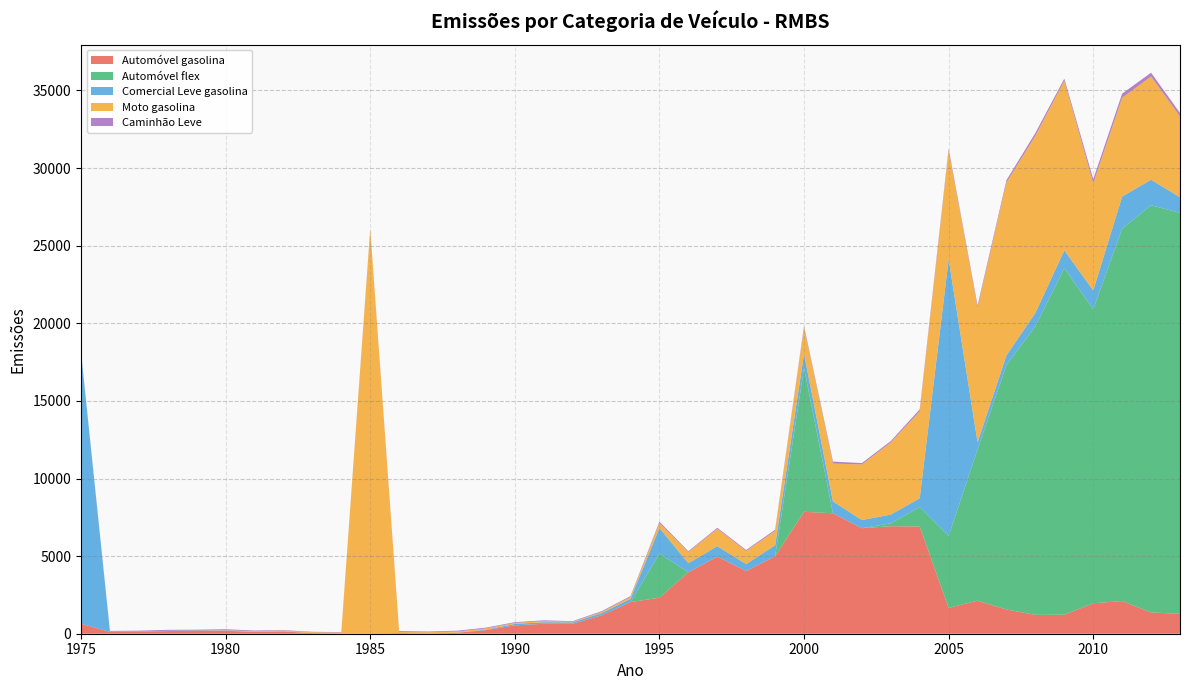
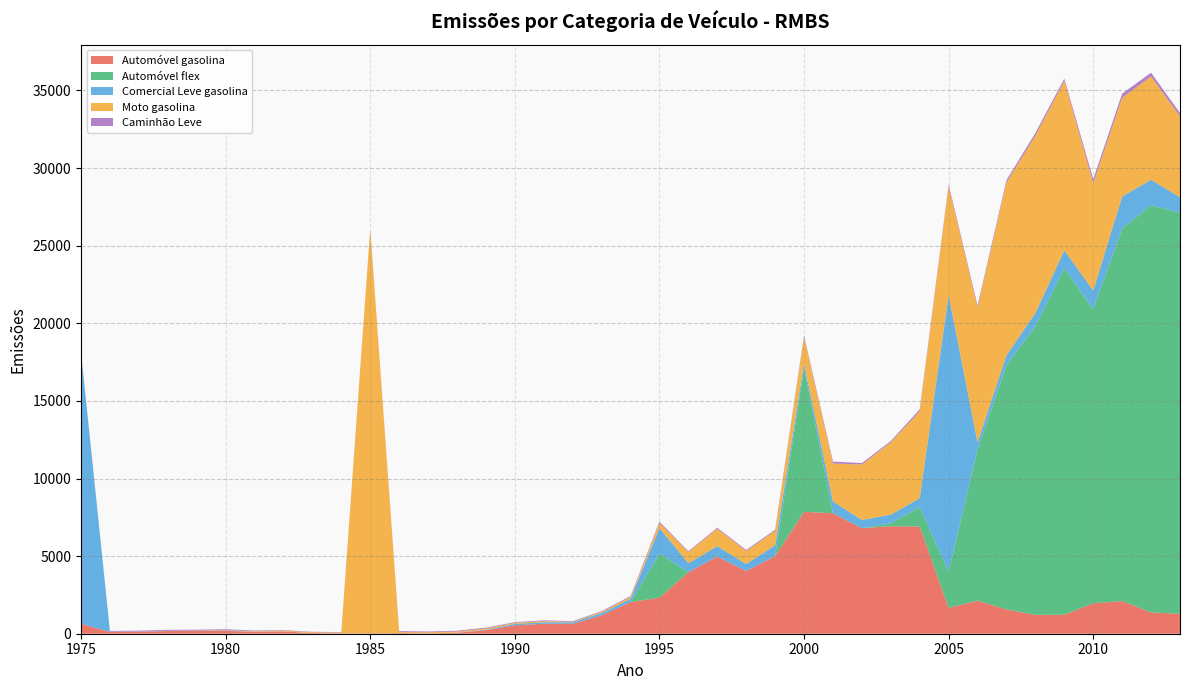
  {
    "Automóvel gasolina": {
      "1995": 2300,
      "2000": 7900,
      "2005": 1700,
      "2010": 2000
    },
    "Automóvel flex": {
      "1995": 2800,
      "2000": 9300,
-     "2005": 4600,
+     "2005": 2300,
      "2010": 18900
    },
    "Comercial Leve gasolina": {
      "1995": 1600,
-     "2000": 900,
+     "2000": 300,
      "2005": 17800,
      "2010": 1200
    },
    "Moto gasolina": {
      "2010": 6900
    },
    "Caminhão Leve": {
      "2010": 300
    }
  }
